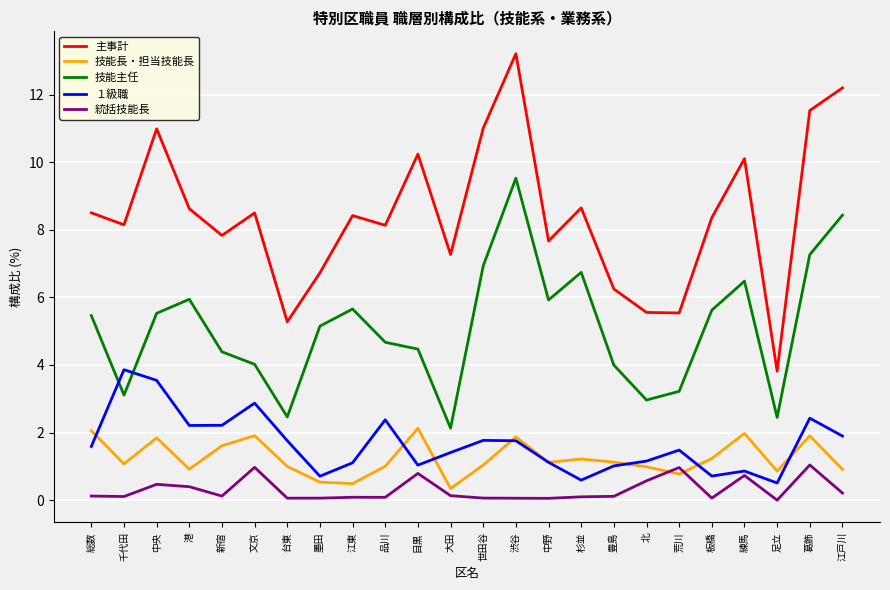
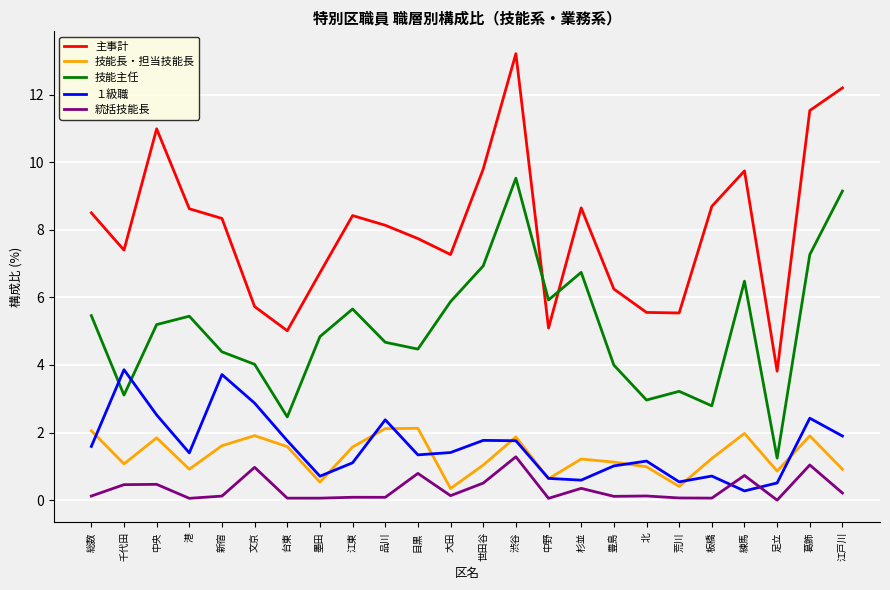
  {
    "主事計": {
      "総数": 8.5,
-     "千代田": 8.1,
+     "千代田": 7.4,
      "中央": 11.0,
      "港": 8.6,
-     "新宿": 7.8,
-     "文京": 8.5,
-     "台東": 5.3,
+     "新宿": 8.3,
+     "文京": 5.7,
+     "台東": 5.0,
      "墨田": 6.7,
      "江東": 8.4,
      "品川": 8.1,
-     "目黒": 10.2,
+     "目黒": 7.7,
      "大田": 7.3,
-     "世田谷": 11.0,
+     "世田谷": 9.8,
      "渋谷": 13.2,
-     "中野": 7.7,
+     "中野": 5.1,
      "杉並": 8.6,
      "豊島": 6.2,
      "北": 5.6,
      "荒川": 5.5,
-     "板橋": 8.4,
-     "練馬": 10.1,
+     "板橋": 8.7,
+     "練馬": 9.7,
      "足立": 3.8,
      "葛飾": 11.5,
      "江戸川": 12.2
    },
    "技能長・担当技能長": {
      "総数": 2.1,
      "千代田": 1.1,
      "中央": 1.8,
      "港": 0.9,
      "新宿": 1.6,
      "文京": 1.9,
-     "台東": 1.0,
+     "台東": 1.6,
      "墨田": 0.5,
-     "江東": 0.5,
-     "品川": 1.0,
+     "江東": 1.6,
+     "品川": 2.1,
      "目黒": 2.1,
      "大田": 0.3,
      "世田谷": 1.0,
      "渋谷": 1.9,
-     "中野": 1.1,
+     "中野": 0.6,
      "杉並": 1.2,
      "豊島": 1.1,
      "北": 1.0,
-     "荒川": 0.8,
+     "荒川": 0.4,
      "板橋": 1.2,
      "練馬": 2.0,
      "足立": 0.9,
      "葛飾": 1.9,
      "江戸川": 0.9
    },
    "技能主任": {
      "総数": 5.5,
      "千代田": 3.1,
-     "中央": 5.5,
-     "港": 5.9,
+     "中央": 5.2,
+     "港": 5.4,
      "新宿": 4.4,
      "文京": 4.0,
      "台東": 2.5,
-     "墨田": 5.1,
+     "墨田": 4.8,
      "江東": 5.7,
      "品川": 4.7,
      "目黒": 4.5,
-     "大田": 2.1,
+     "大田": 5.9,
      "世田谷": 6.9,
      "渋谷": 9.5,
      "中野": 5.9,
      "杉並": 6.7,
      "豊島": 4.0,
      "北": 3.0,
      "荒川": 3.2,
-     "板橋": 5.6,
+     "板橋": 2.8,
      "練馬": 6.5,
-     "足立": 2.4,
+     "足立": 1.2,
      "葛飾": 7.3,
-     "江戸川": 8.4
+     "江戸川": 9.1
    },
    "１級職": {
      "総数": 1.6,
      "千代田": 3.9,
-     "中央": 3.5,
-     "港": 2.2,
-     "新宿": 2.2,
+     "中央": 2.5,
+     "港": 1.4,
+     "新宿": 3.7,
      "文京": 2.9,
      "台東": 1.8,
      "墨田": 0.7,
      "江東": 1.1,
      "品川": 2.4,
-     "目黒": 1.0,
+     "目黒": 1.3,
      "大田": 1.4,
      "世田谷": 1.8,
      "渋谷": 1.8,
-     "中野": 1.1,
+     "中野": 0.6,
      "杉並": 0.6,
      "豊島": 1.0,
      "北": 1.2,
-     "荒川": 1.5,
+     "荒川": 0.5,
      "板橋": 0.7,
-     "練馬": 0.9,
+     "練馬": 0.3,
      "足立": 0.5,
      "葛飾": 2.4,
      "江戸川": 1.9
    },
    "統括技能長": {
      "総数": 0.1,
-     "千代田": 0.1,
+     "千代田": 0.5,
      "中央": 0.5,
-     "港": 0.4,
+     "港": 0.1,
      "新宿": 0.1,
      "文京": 1.0,
      "台東": 0.1,
      "墨田": 0.1,
      "江東": 0.1,
      "品川": 0.1,
      "目黒": 0.8,
      "大田": 0.1,
-     "世田谷": 0.1,
-     "渋谷": 0.1,
+     "世田谷": 0.5,
+     "渋谷": 1.3,
      "中野": 0.1,
-     "杉並": 0.1,
+     "杉並": 0.3,
      "豊島": 0.1,
-     "北": 0.6,
-     "荒川": 1.0,
+     "北": 0.1,
+     "荒川": 0.1,
      "板橋": 0.1,
      "練馬": 0.7,
      "足立": 0.0,
      "葛飾": 1.0,
      "江戸川": 0.2
    }
  }
